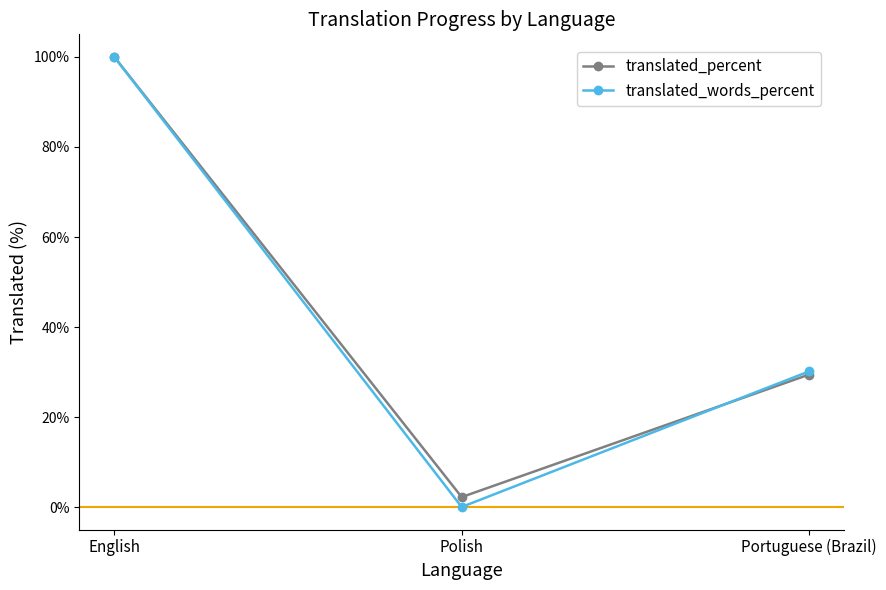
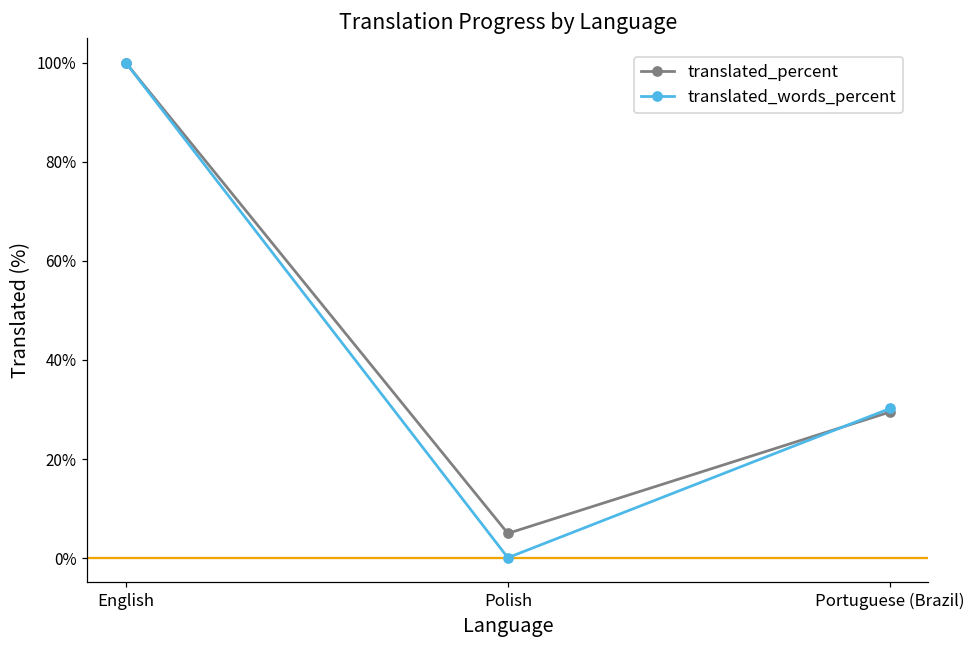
  {
    "translated_percent": {
-     "Polish": "2%",
+     "Polish": "5%",
      "Portuguese (Brazil)": "30%"
    },
    "translated_words_percent": {
      "Polish": "0%",
      "Portuguese (Brazil)": "30%"
    }
  }
